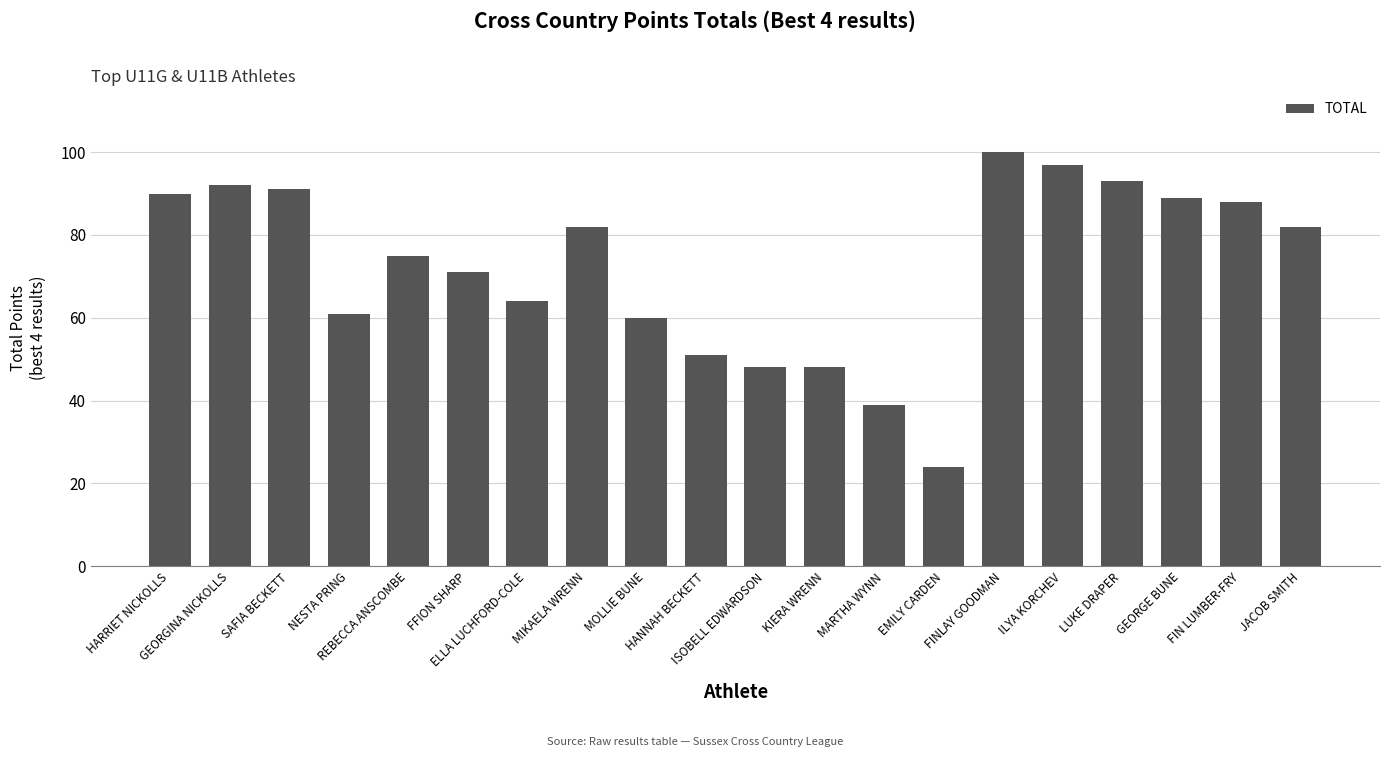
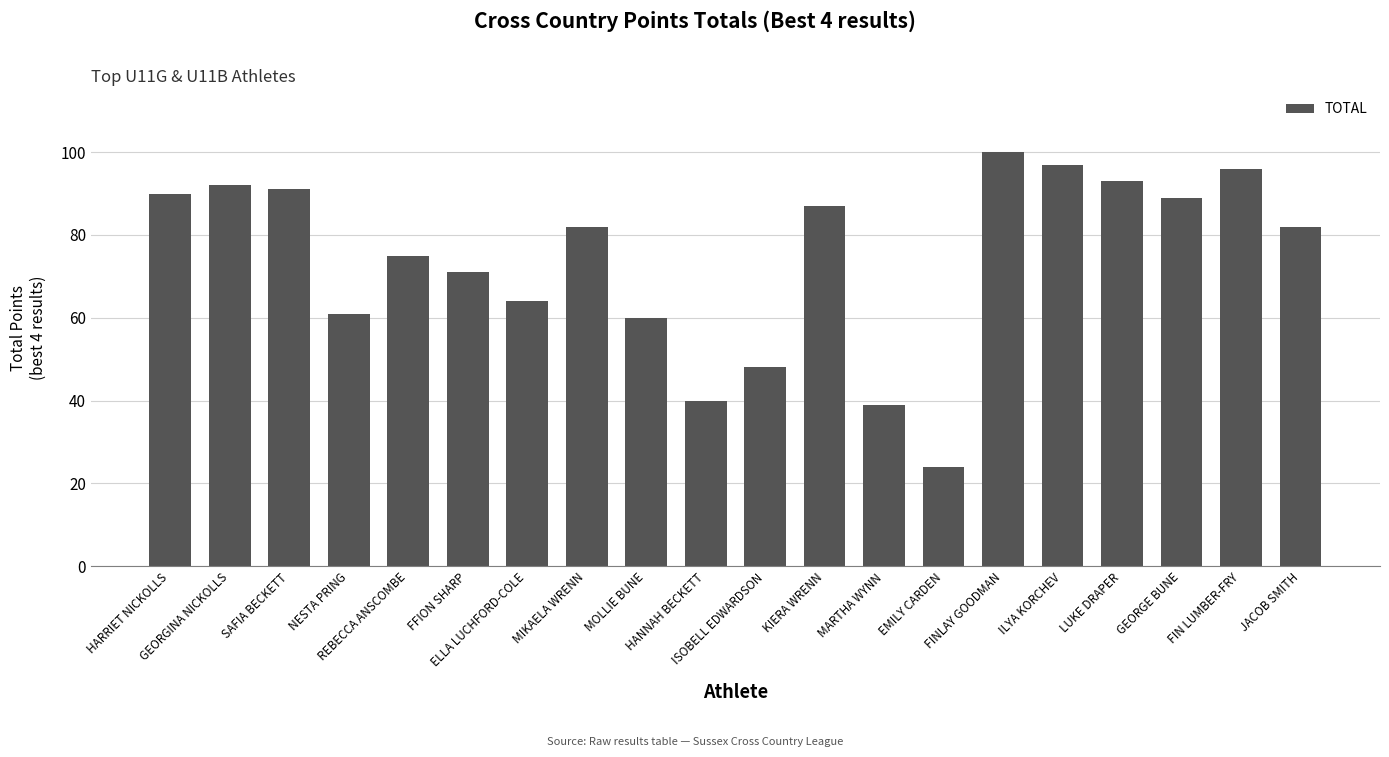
  {
    "HARRIET NICKOLLS": 90,
    "GEORGINA NICKOLLS": 92,
    "SAFIA BECKETT": 91,
    "NESTA PRING": 61,
    "REBECCA ANSCOMBE": 75,
    "FFION SHARP": 71,
    "ELLA LUCHFORD-COLE": 64,
    "MIKAELA WRENN": 82,
    "MOLLIE BUNE": 60,
-   "HANNAH BECKETT": 51,
+   "HANNAH BECKETT": 40,
    "ISOBELL EDWARDSON": 48,
-   "KIERA WRENN": 48,
+   "KIERA WRENN": 87,
    "MARTHA WYNN": 39,
    "EMILY CARDEN": 24,
    "FINLAY GOODMAN": 100,
    "ILYA KORCHEV": 97,
    "LUKE DRAPER": 93,
    "GEORGE BUNE": 89,
-   "FIN LUMBER-FRY": 88,
+   "FIN LUMBER-FRY": 96,
    "JACOB SMITH": 82
  }
